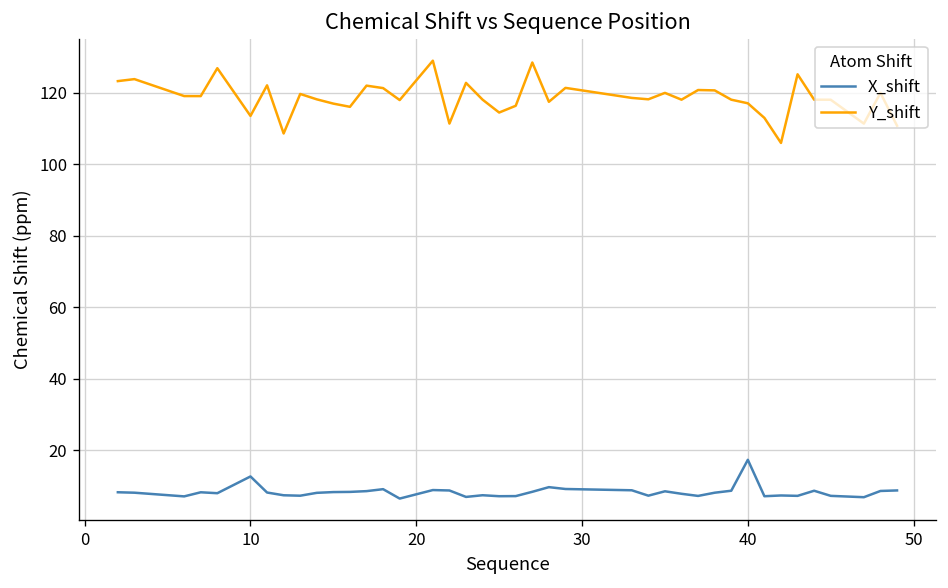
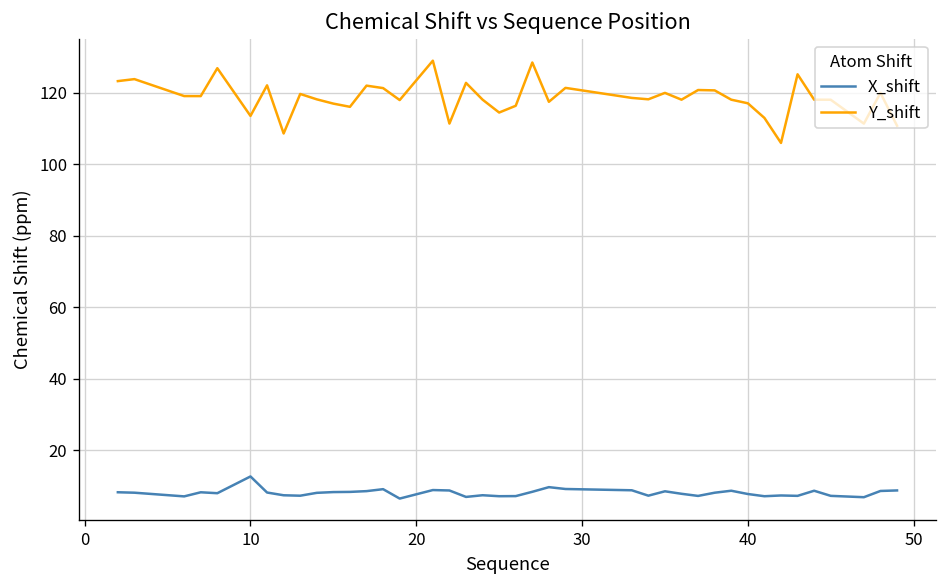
  {
    "X_shift": {
      "10": 13,
-     "40": 17
+     "40": 8
    },
    "Y_shift": {
      "10": 113,
      "40": 117
    }
  }
